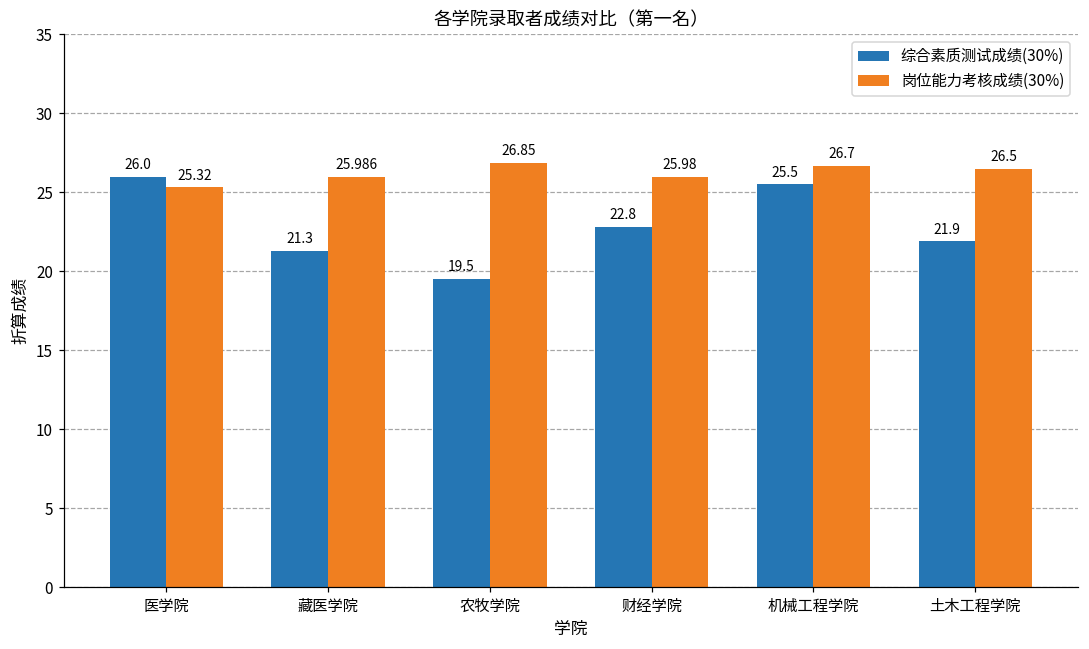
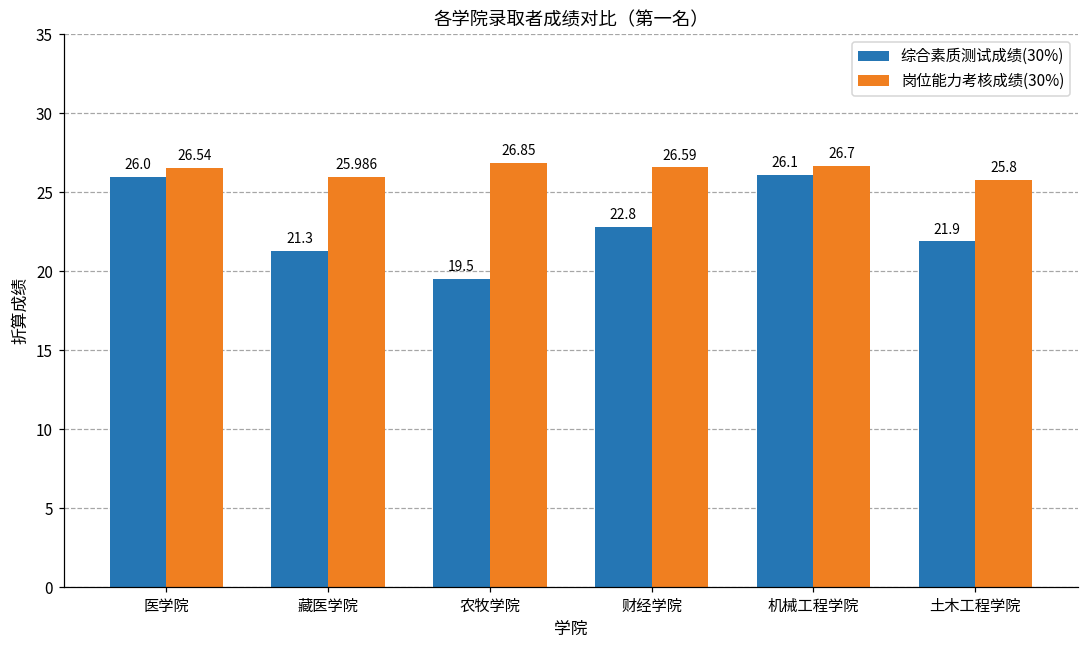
  {
    "综合素质测试成绩(30%)": {
      "医学院": 26.0,
      "藏医学院": 21.3,
      "农牧学院": 19.5,
      "财经学院": 22.8,
-     "机械工程学院": 25.5,
+     "机械工程学院": 26.1,
      "土木工程学院": 21.9
    },
    "岗位能力考核成绩(30%)": {
-     "医学院": 25.32,
+     "医学院": 26.54,
      "藏医学院": 25.986,
      "农牧学院": 26.85,
-     "财经学院": 25.98,
+     "财经学院": 26.59,
      "机械工程学院": 26.7,
-     "土木工程学院": 26.5
+     "土木工程学院": 25.8
    }
  }
